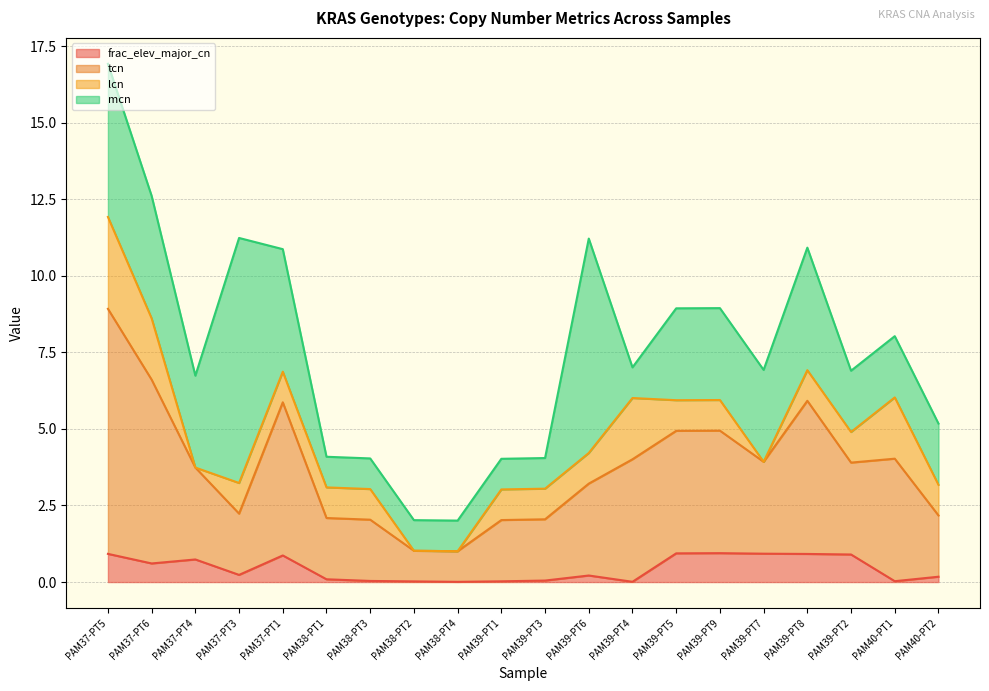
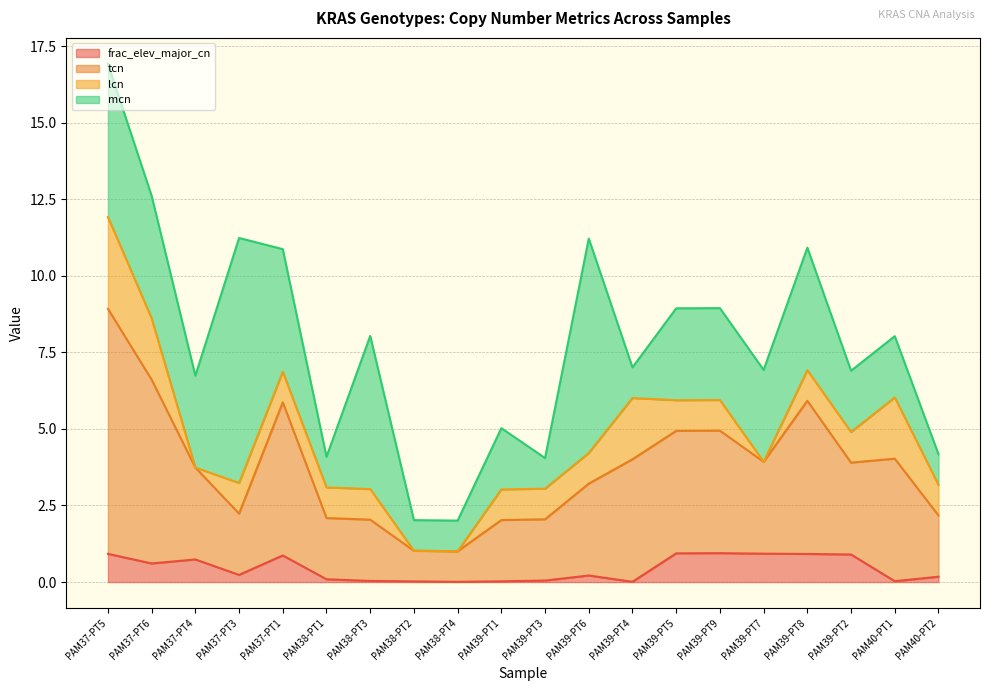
  {
    "mcn": {
      "PAM37-PT6": 4,
      "PAM37-PT4": 3,
      "PAM37-PT3": 8,
      "PAM37-PT1": 4,
      "PAM38-PT1": 1,
-     "PAM38-PT3": 1,
+     "PAM38-PT3": 5,
      "PAM38-PT2": 1,
      "PAM38-PT4": 1,
-     "PAM39-PT1": 1,
+     "PAM39-PT1": 2,
      "PAM39-PT3": 1,
      "PAM39-PT6": 7,
      "PAM39-PT4": 1,
      "PAM39-PT5": 3,
      "PAM39-PT9": 3,
      "PAM39-PT7": 3,
      "PAM39-PT8": 4,
      "PAM39-PT2": 2,
      "PAM40-PT1": 2,
-     "PAM40-PT2": 2
+     "PAM40-PT2": 1
    }
  }
